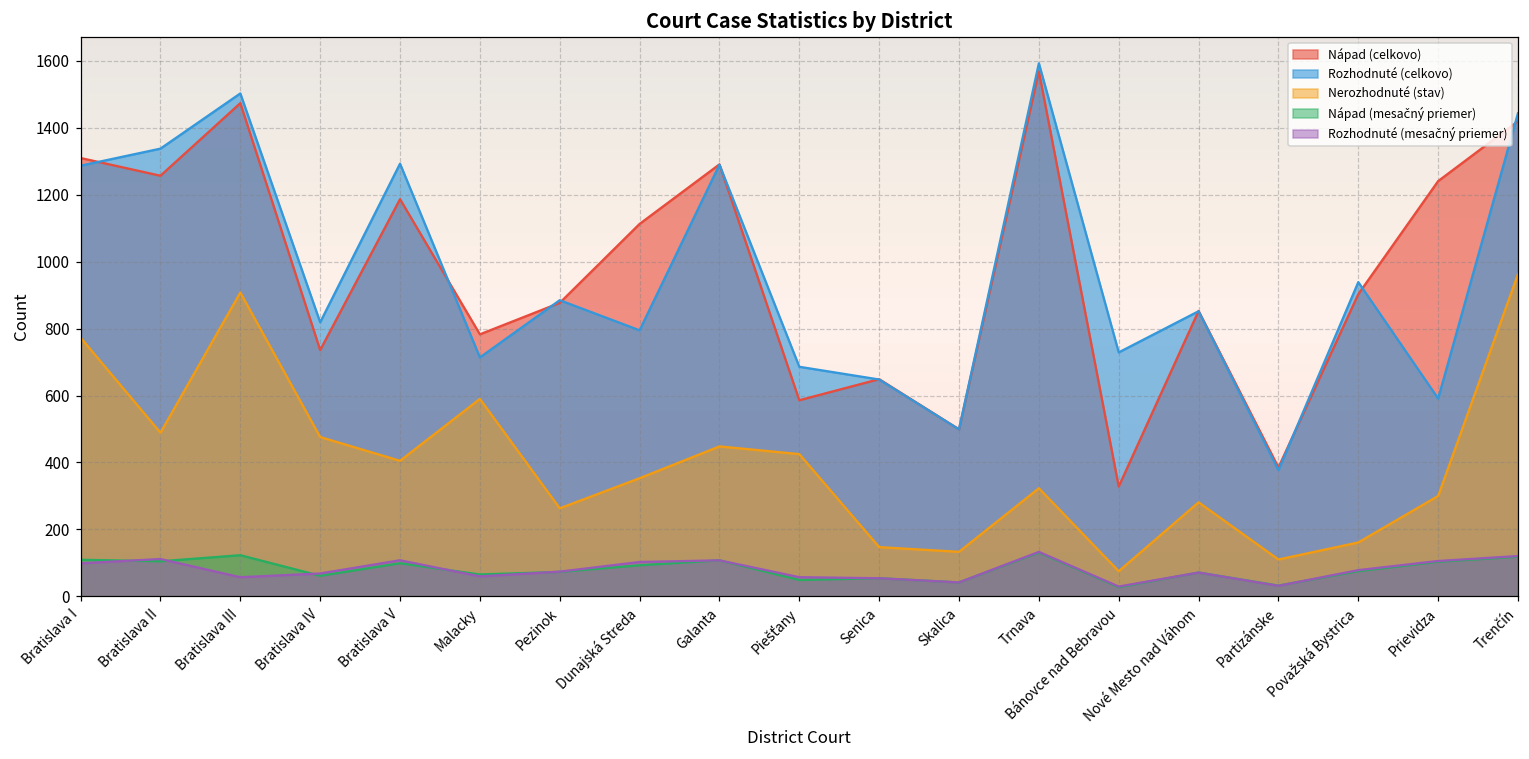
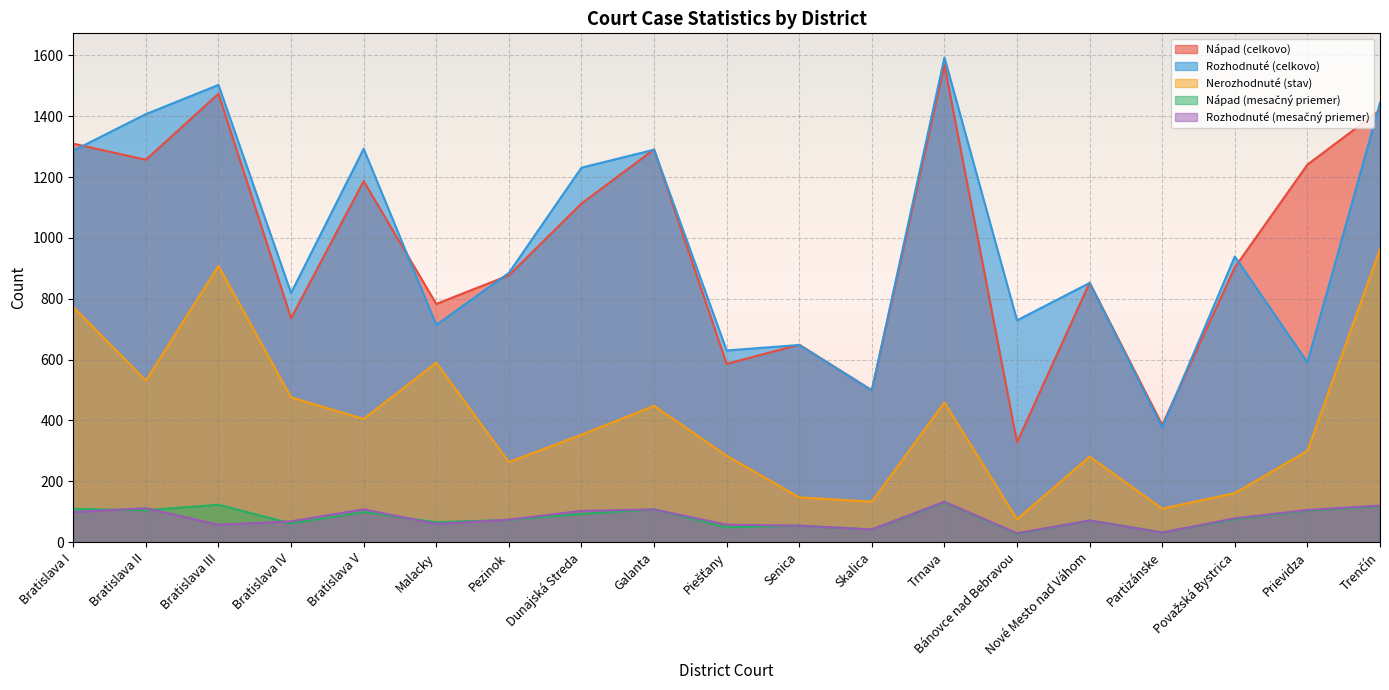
  {
    "Nápad (celkovo)": {
      "Bratislava I": 1310,
      "Bratislava II": 1260,
      "Bratislava III": 1470,
      "Bratislava IV": 740,
      "Bratislava V": 1190,
      "Malacky": 780,
      "Dunajská Streda": 1110,
      "Piešťany": 590,
      "Trnava": 1570,
      "Bánovce nad Bebravou": 330,
      "Považská Bystrica": 900,
      "Prievidza": 1240,
      "Trenčín": 1420
    },
    "Rozhodnuté (celkovo)": {
      "Bratislava I": 1290,
-     "Bratislava II": 1340,
+     "Bratislava II": 1410,
      "Bratislava III": 1500,
      "Bratislava IV": 820,
      "Bratislava V": 1290,
      "Malacky": 710,
-     "Dunajská Streda": 800,
-     "Piešťany": 690,
+     "Dunajská Streda": 1230,
+     "Piešťany": 630,
      "Trnava": 1590,
      "Bánovce nad Bebravou": 730,
      "Považská Bystrica": 940,
      "Prievidza": 590,
      "Trenčín": 1440
    },
    "Nerozhodnuté (stav)": {
      "Bratislava I": 770,
-     "Bratislava II": 490,
+     "Bratislava II": 530,
      "Bratislava III": 910,
      "Bratislava IV": 480,
      "Bratislava V": 410,
      "Malacky": 590,
      "Pezinok": 260,
      "Dunajská Streda": 350,
      "Galanta": 450,
-     "Piešťany": 430,
+     "Piešťany": 280,
      "Senica": 150,
      "Skalica": 130,
-     "Trnava": 320,
+     "Trnava": 460,
      "Bánovce nad Bebravou": 80,
      "Nové Mesto nad Váhom": 280,
      "Partizánske": 110,
      "Považská Bystrica": 160,
      "Prievidza": 300,
      "Trenčín": 960
    },
    "Nápad (mesačný priemer)": {
      "Bratislava I": 110,
      "Bratislava III": 120,
      "Bratislava V": 100,
      "Dunajská Streda": 90
    },
    "Rozhodnuté (mesačný priemer)": {
      "Bratislava I": 100,
      "Bratislava III": 60,
      "Bratislava V": 110,
      "Dunajská Streda": 100
    }
  }
